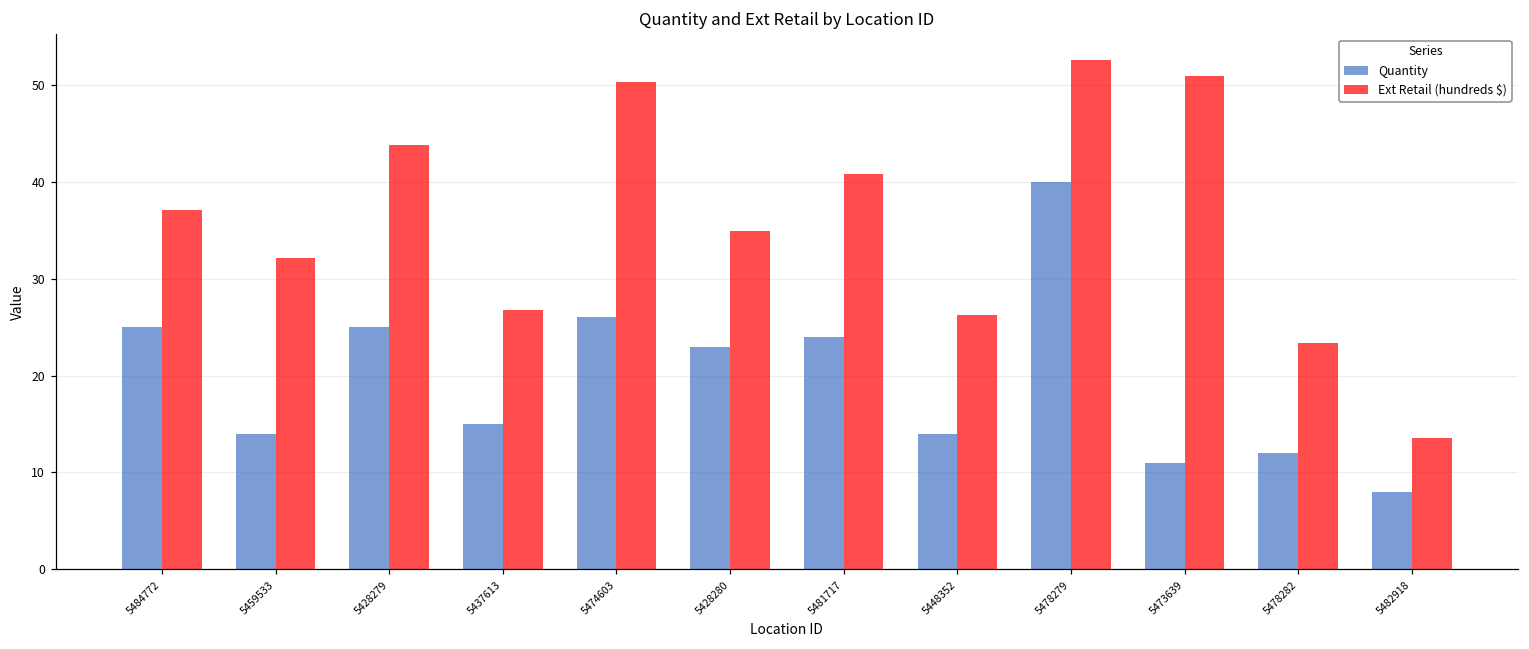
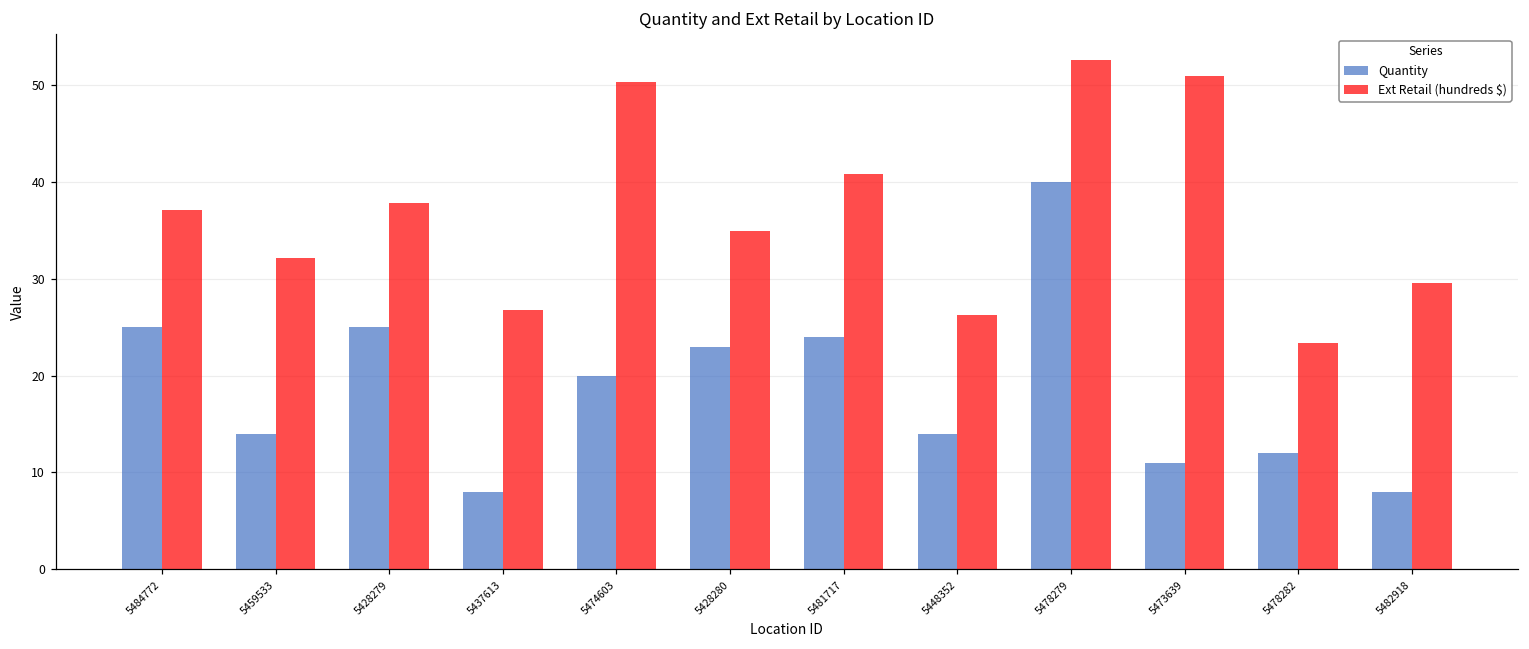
  {
    "Quantity": {
      "5484772": 25,
      "5459533": 14,
      "5428279": 25,
-     "5437613": 15,
-     "5474603": 26,
+     "5437613": 8,
+     "5474603": 20,
      "5428280": 23,
      "5481717": 24,
      "5448352": 14,
      "5478279": 40,
      "5473639": 11,
      "5478282": 12,
      "5482918": 8
    },
    "Ext Retail (hundreds $)": {
      "5484772": 37,
      "5459533": 32,
-     "5428279": 44,
+     "5428279": 38,
      "5437613": 27,
      "5474603": 50,
      "5428280": 35,
      "5481717": 41,
      "5448352": 26,
      "5478279": 53,
      "5473639": 51,
      "5478282": 23,
-     "5482918": 14
+     "5482918": 30
    }
  }
